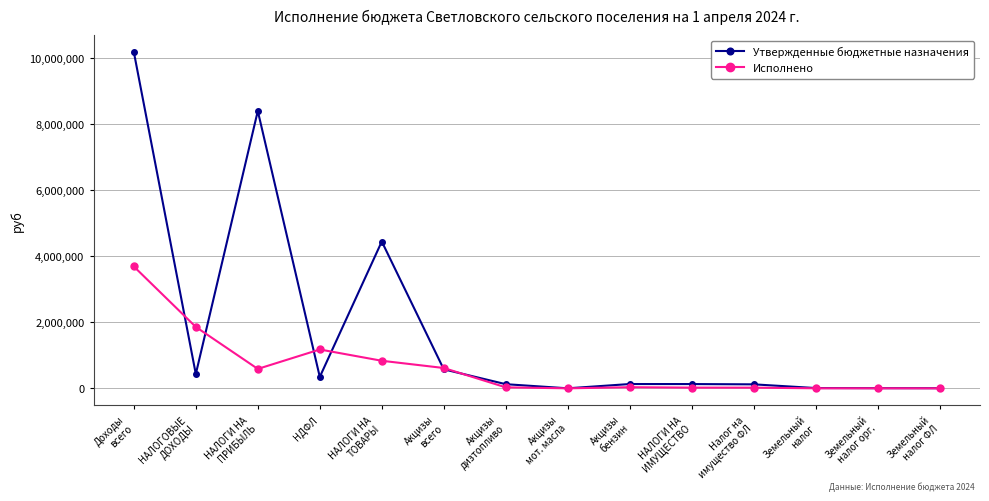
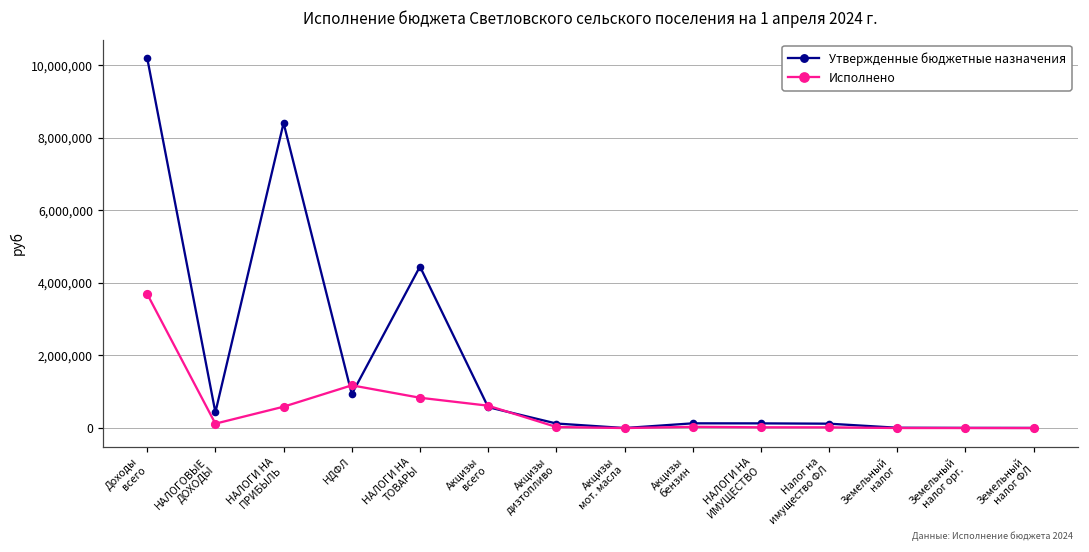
  {
    "Утвержденные бюджетные назначения": {
      "Доходы всего": "10,200,000",
      "НАЛОГОВЫЕ ДОХОДЫ": "400,000",
      "НАЛОГИ НА ПРИБЫЛЬ": "8,400,000",
-     "НДФЛ": "300,000",
+     "НДФЛ": "900,000",
      "НАЛОГИ НА ТОВАРЫ": "4,400,000",
      "Акцизы дизтопливо": "100,000",
      "Акцизы бензин": "100,000",
      "НАЛОГИ НА ИМУЩЕСТВО": "100,000",
      "Налог на имущество ФЛ": "100,000"
    },
    "Исполнено": {
      "Доходы всего": "3,700,000",
-     "НАЛОГОВЫЕ ДОХОДЫ": "1,900,000",
+     "НАЛОГОВЫЕ ДОХОДЫ": "100,000",
      "НАЛОГИ НА ПРИБЫЛЬ": "600,000",
      "НДФЛ": "1,200,000",
      "НАЛОГИ НА ТОВАРЫ": "800,000",
      "Акцизы дизтопливо": "0",
      "Акцизы бензин": "0",
      "НАЛОГИ НА ИМУЩЕСТВО": "0",
      "Налог на имущество ФЛ": "0"
    }
  }
